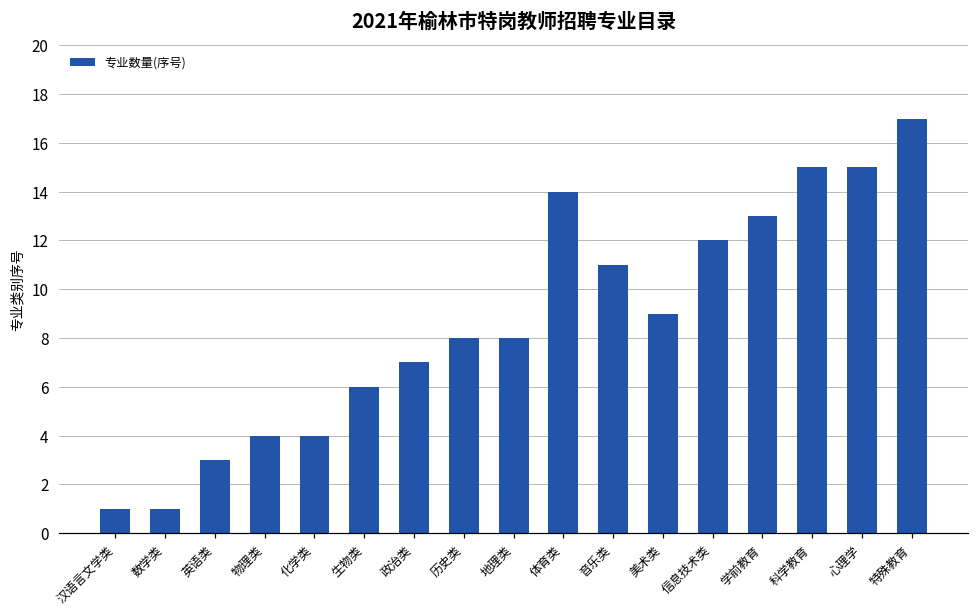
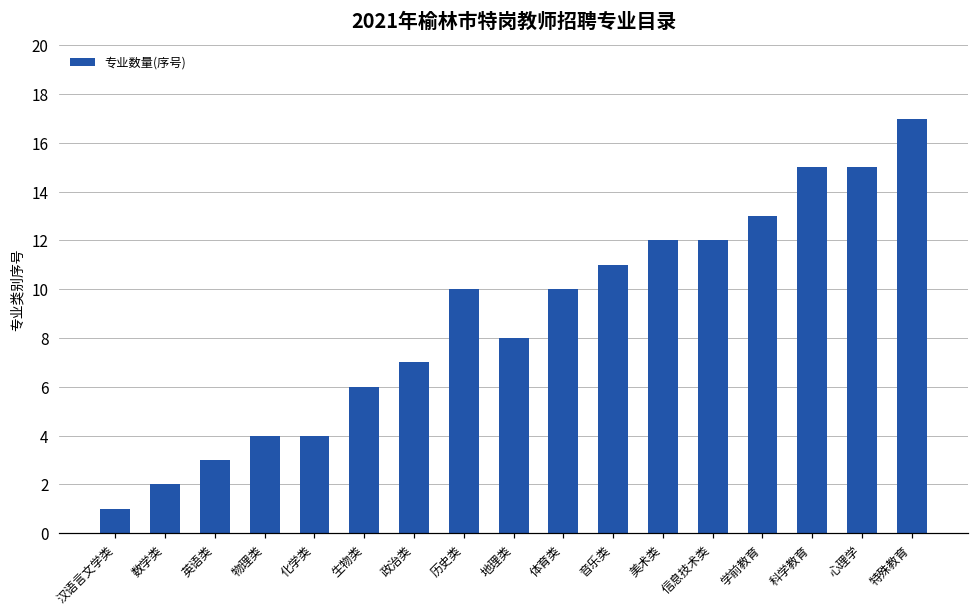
  {
    "汉语言文学类": 1,
-   "数学类": 1,
+   "数学类": 2,
    "英语类": 3,
    "物理类": 4,
    "化学类": 4,
    "生物类": 6,
    "政治类": 7,
-   "历史类": 8,
+   "历史类": 10,
    "地理类": 8,
-   "体育类": 14,
+   "体育类": 10,
    "音乐类": 11,
-   "美术类": 9,
+   "美术类": 12,
    "信息技术类": 12,
    "学前教育": 13,
    "科学教育": 15,
    "心理学": 15,
    "特殊教育": 17
  }
